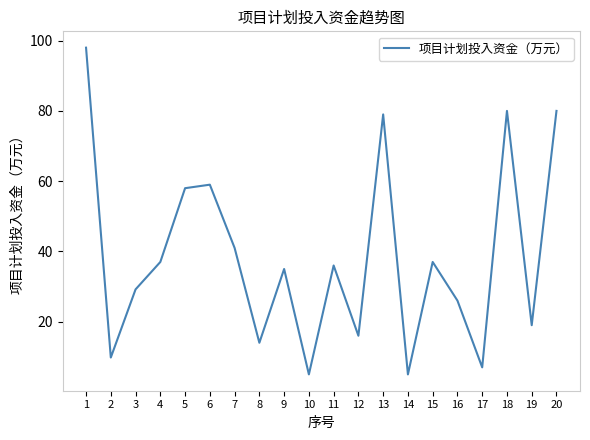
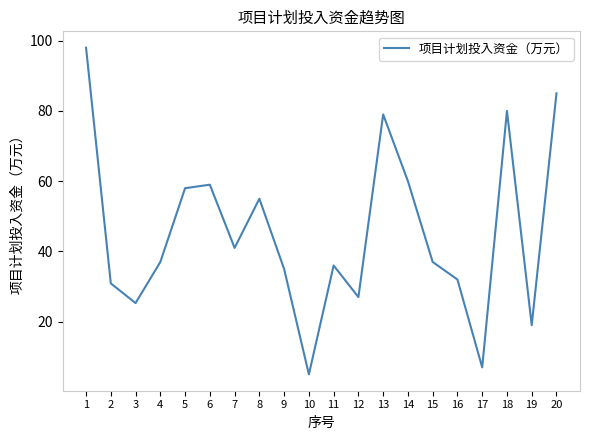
  {
    "1": 98,
-   "2": 10,
-   "3": 29,
+   "2": 31,
+   "3": 25,
    "4": 37,
    "5": 58,
    "6": 59,
    "7": 41,
-   "8": 14,
+   "8": 55,
    "9": 35,
    "10": 5,
    "11": 36,
-   "12": 16,
+   "12": 27,
    "13": 79,
-   "14": 5,
+   "14": 60,
    "15": 37,
-   "16": 26,
+   "16": 32,
    "17": 7,
    "18": 80,
    "19": 19,
-   "20": 80
+   "20": 85
  }
